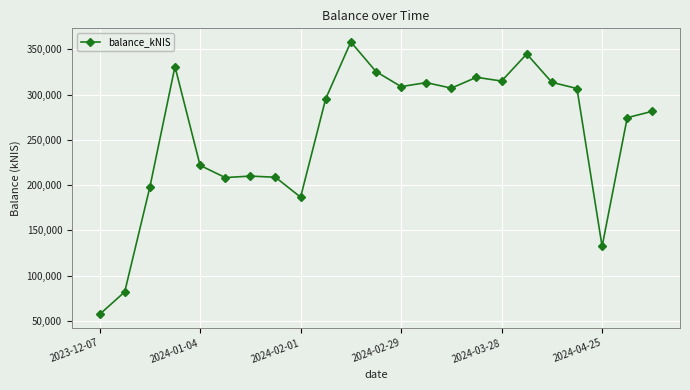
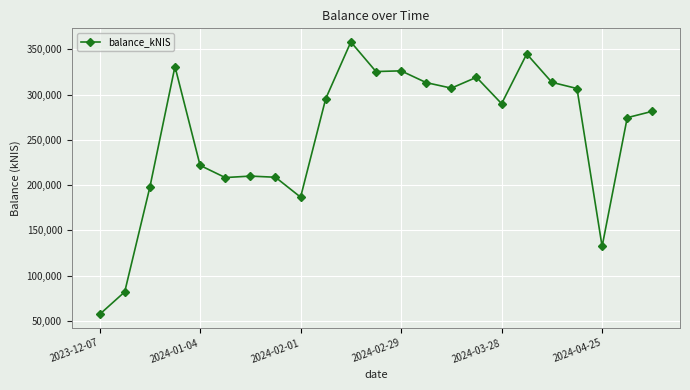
  {
    "2023-12-07": "60,000",
    "2024-01-04": "220,000",
    "2024-02-01": "190,000",
-   "2024-02-29": "310,000",
-   "2024-03-28": "310,000",
+   "2024-02-29": "330,000",
+   "2024-03-28": "290,000",
    "2024-04-25": "130,000"
  }
